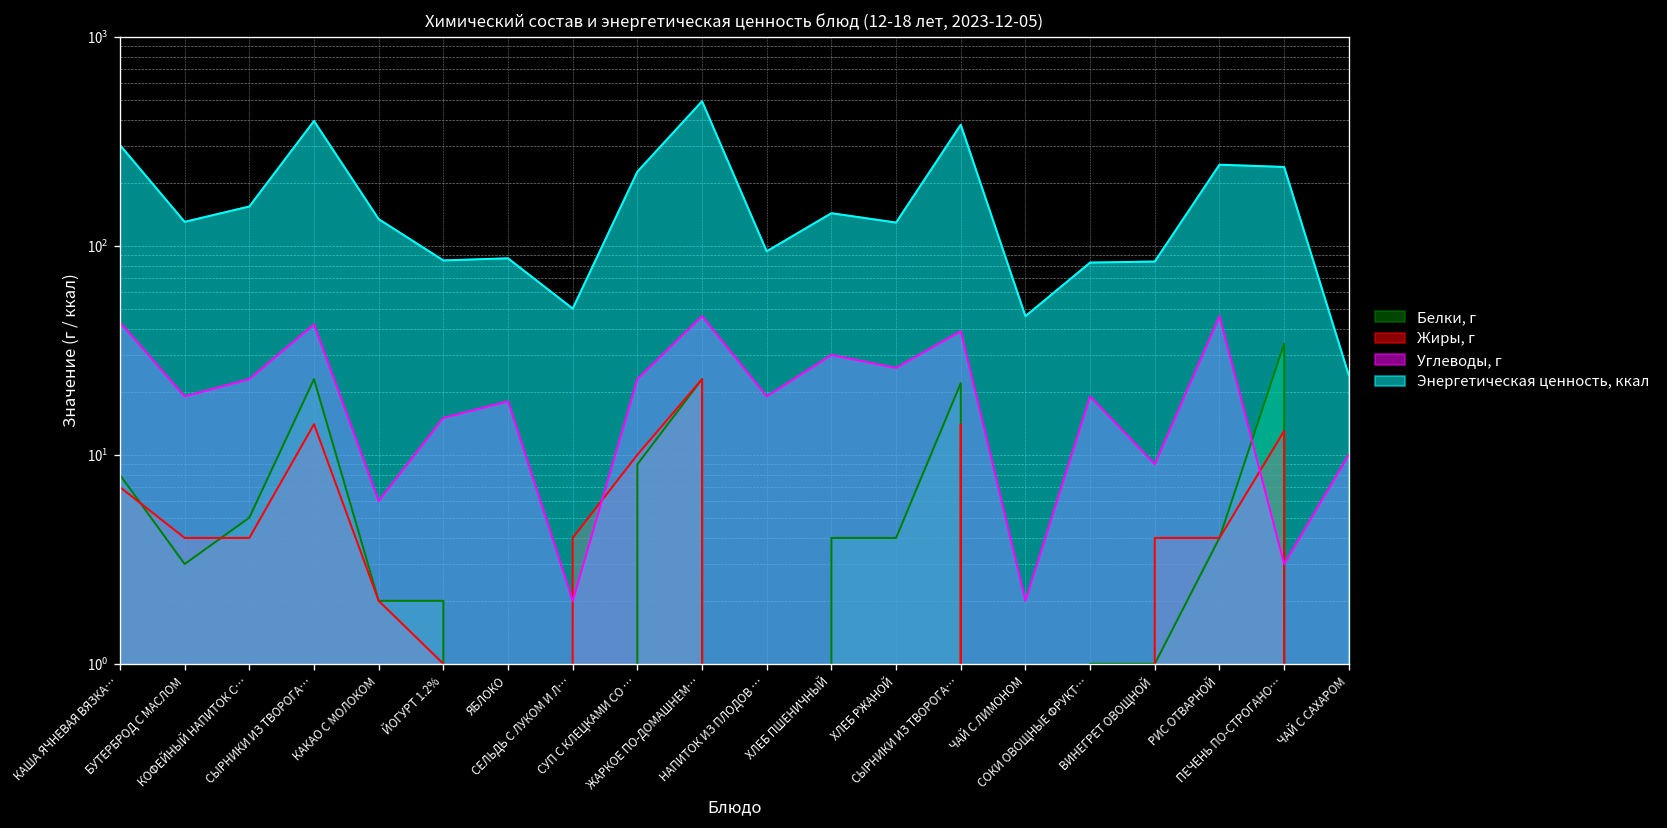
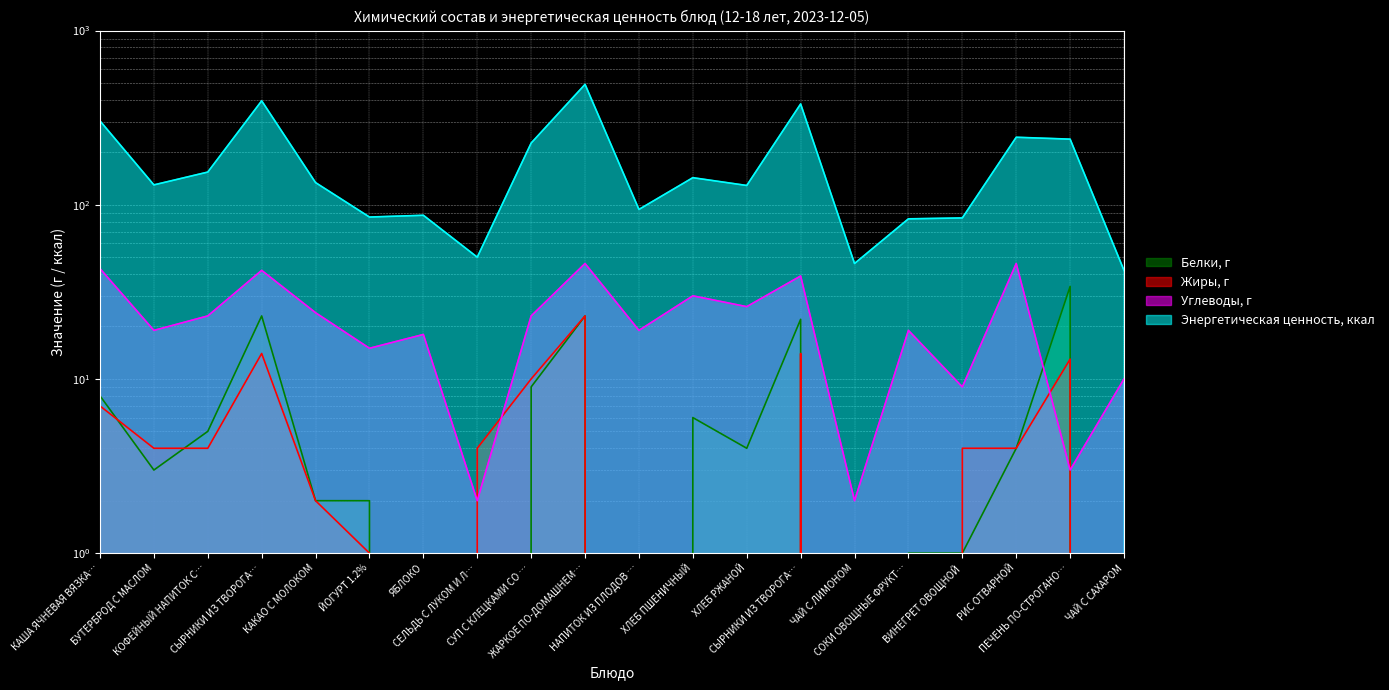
  {
    "Белки, г": {
      "КАША ЯЧНЕВАЯ ВЯЗКА…": 8,
      "БУТЕРБРОД С МАСЛОМ": 3,
      "КОФЕЙНЫЙ НАПИТОК С…": 5,
      "ЙОГУРТ 1.2%": 2,
      "СУП С КЛЕЦКАМИ СО …": 9,
-     "ХЛЕБ ПШЕНИЧНЫЙ": 4,
+     "ХЛЕБ ПШЕНИЧНЫЙ": 6,
      "ХЛЕБ РЖАНОЙ": 4,
      "СОКИ ОВОЩНЫЕ ФРУКТ…": 1,
      "ВИНЕГРЕТ ОВОЩНОЙ": 1,
      "ПЕЧЕНЬ ПО-СТРОГАНО…": 34
    },
    "Жиры, г": {
      "КАША ЯЧНЕВАЯ ВЯЗКА…": 7,
      "БУТЕРБРОД С МАСЛОМ": 4,
      "КОФЕЙНЫЙ НАПИТОК С…": 4,
      "ЙОГУРТ 1.2%": 1,
      "СЕЛЬДЬ С ЛУКОМ И Л…": 4,
      "СУП С КЛЕЦКАМИ СО …": 10,
      "ВИНЕГРЕТ ОВОЩНОЙ": 4,
      "ПЕЧЕНЬ ПО-СТРОГАНО…": 13
    },
    "Углеводы, г": {
      "КАША ЯЧНЕВАЯ ВЯЗКА…": 43,
      "БУТЕРБРОД С МАСЛОМ": 19,
      "КОФЕЙНЫЙ НАПИТОК С…": 23,
-     "КАКАО С МОЛОКОМ": 6,
+     "КАКАО С МОЛОКОМ": 24,
      "ЙОГУРТ 1.2%": 15,
      "ЯБЛОКО": 18,
      "СЕЛЬДЬ С ЛУКОМ И Л…": 2,
      "СУП С КЛЕЦКАМИ СО …": 23,
      "ЖАРКОЕ ПО-ДОМАШНЕМ…": 46,
      "НАПИТОК ИЗ ПЛОДОВ …": 19,
      "ХЛЕБ ПШЕНИЧНЫЙ": 30,
      "ХЛЕБ РЖАНОЙ": 26,
      "ЧАЙ С ЛИМОНОМ": 2,
      "СОКИ ОВОЩНЫЕ ФРУКТ…": 19,
      "ВИНЕГРЕТ ОВОЩНОЙ": 9,
      "РИС ОТВАРНОЙ": 46,
      "ПЕЧЕНЬ ПО-СТРОГАНО…": 3,
      "ЧАЙ С САХАРОМ": 10
    },
    "Энергетическая ценность, ккал": {
      "КАША ЯЧНЕВАЯ ВЯЗКА…": 300,
      "БУТЕРБРОД С МАСЛОМ": 130,
      "КОФЕЙНЫЙ НАПИТОК С…": 150,
      "КАКАО С МОЛОКОМ": 130,
      "ЙОГУРТ 1.2%": 90,
      "ЯБЛОКО": 90,
      "СЕЛЬДЬ С ЛУКОМ И Л…": 50,
      "СУП С КЛЕЦКАМИ СО …": 230,
      "ЖАРКОЕ ПО-ДОМАШНЕМ…": 490,
      "НАПИТОК ИЗ ПЛОДОВ …": 90,
      "ХЛЕБ ПШЕНИЧНЫЙ": 140,
      "ХЛЕБ РЖАНОЙ": 130,
      "ЧАЙ С ЛИМОНОМ": 46,
      "СОКИ ОВОЩНЫЕ ФРУКТ…": 80,
      "ВИНЕГРЕТ ОВОЩНОЙ": 80,
      "РИС ОТВАРНОЙ": 240,
      "ПЕЧЕНЬ ПО-СТРОГАНО…": 240,
-     "ЧАЙ С САХАРОМ": 24
+     "ЧАЙ С САХАРОМ": 42
    }
  }
